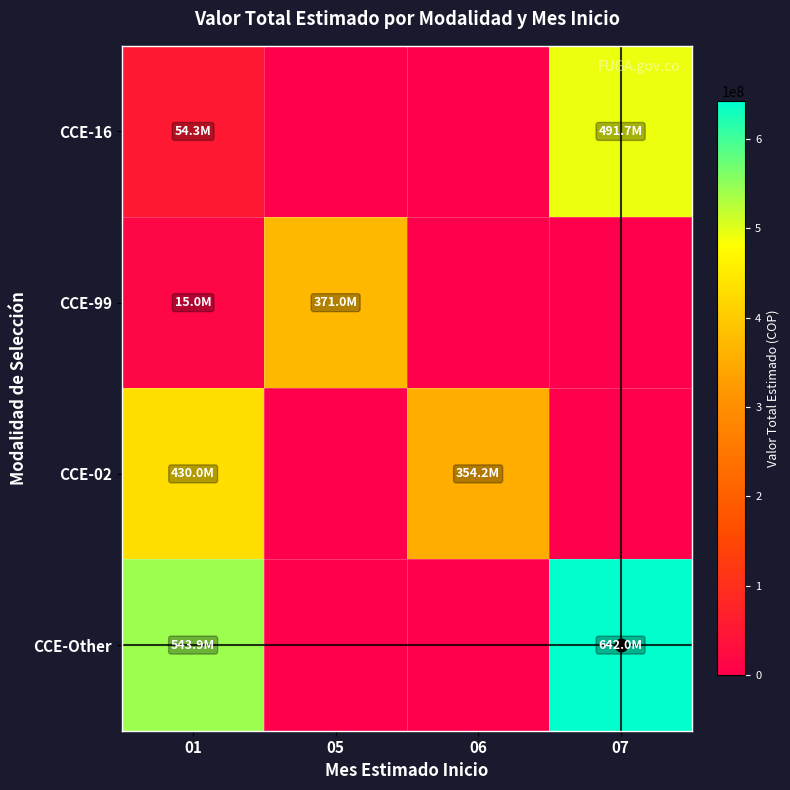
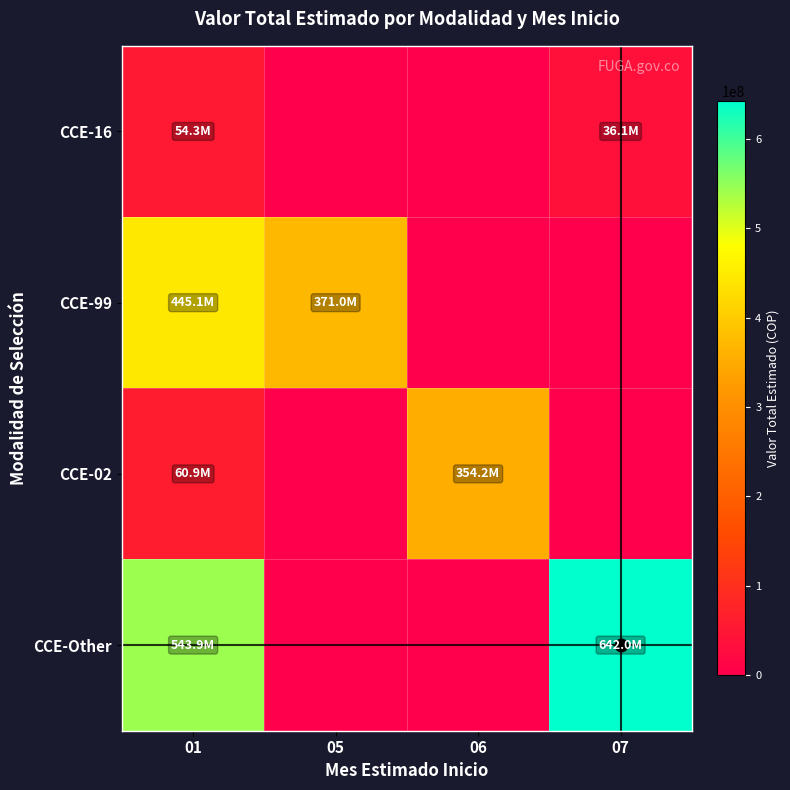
  {
    "CCE-16": {
-     "07": "491.7M"
+     "07": "36.1M"
    },
    "CCE-99": {
-     "01": "15.0M"
+     "01": "445.1M"
    },
    "CCE-02": {
-     "01": "430.0M"
+     "01": "60.9M"
    }
  }
